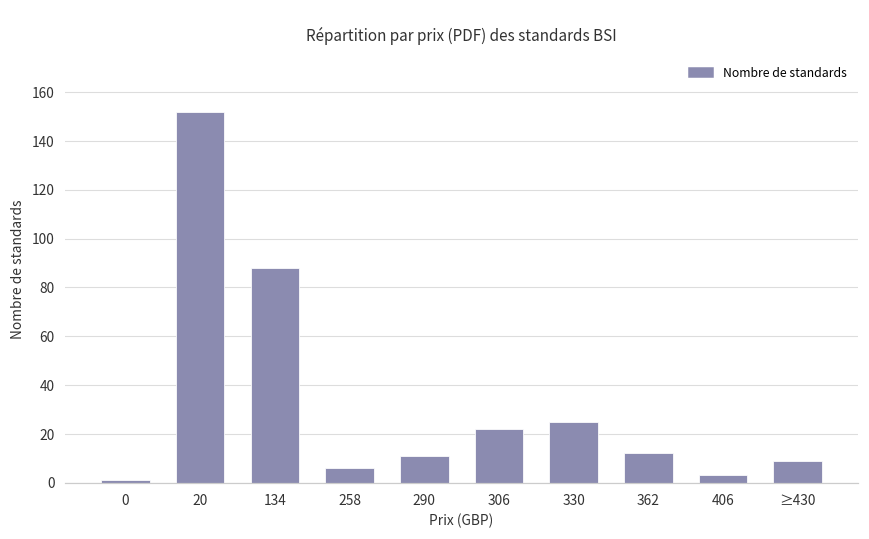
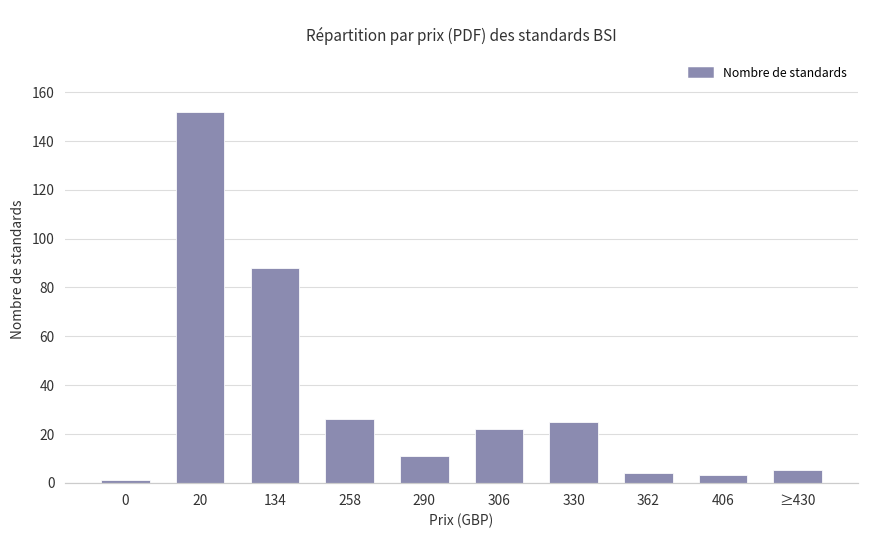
  {
    "20": 152,
    "134": 88,
-   "258": 6,
+   "258": 26,
    "290": 11,
    "306": 22,
    "330": 25,
-   "362": 12,
+   "362": 4,
    "406": 3,
-   "≥430": 9
+   "≥430": 5
  }
